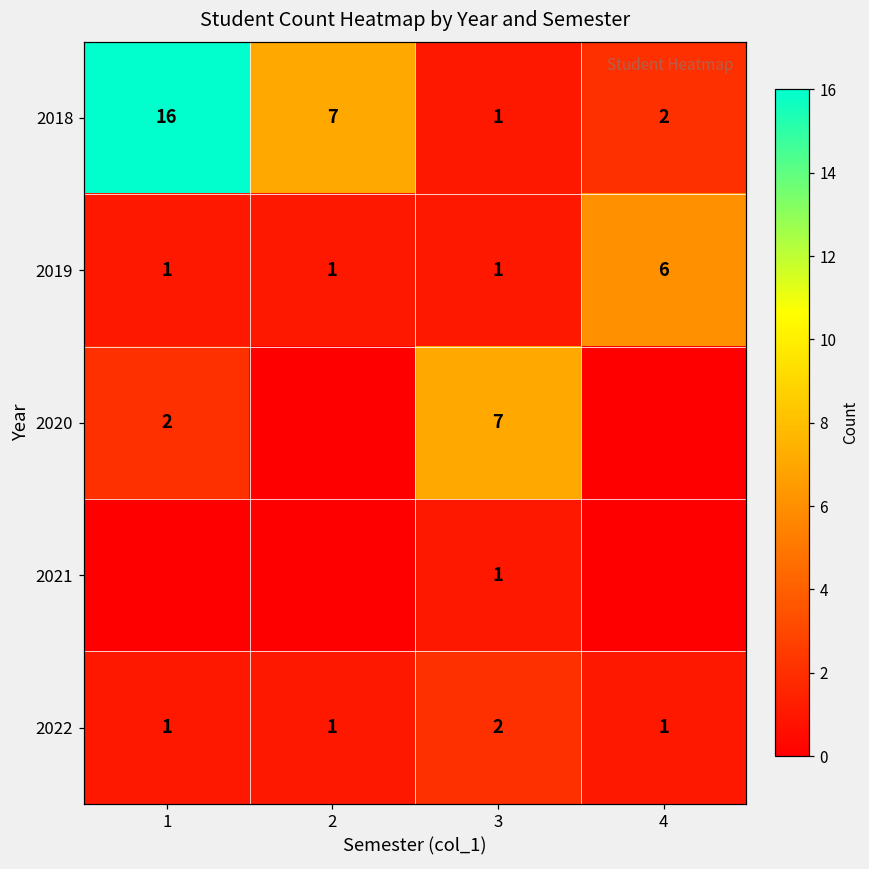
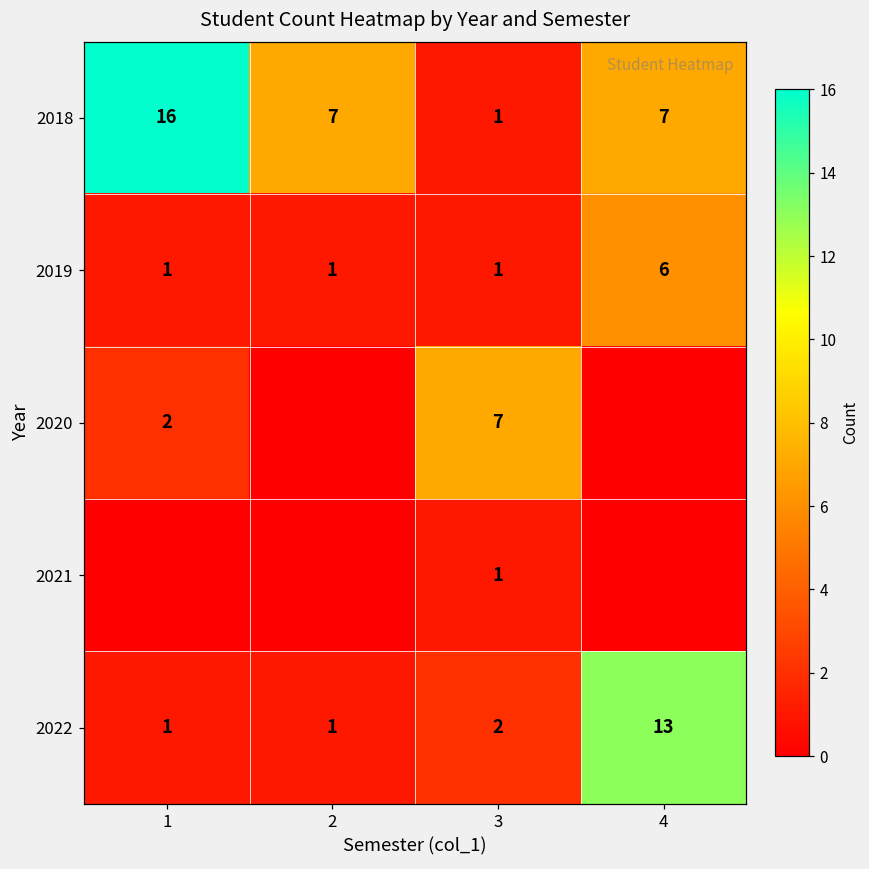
  {
    "2018": {
      "1": 16,
      "2": 7,
      "3": 1,
-     "4": 2
+     "4": 7
    },
    "2019": {
      "1": 1,
      "2": 1,
      "3": 1,
      "4": 6
    },
    "2020": {
      "1": 2,
      "3": 7
    },
    "2021": {
      "3": 1
    },
    "2022": {
      "1": 1,
      "2": 1,
      "3": 2,
-     "4": 1
+     "4": 13
    }
  }
